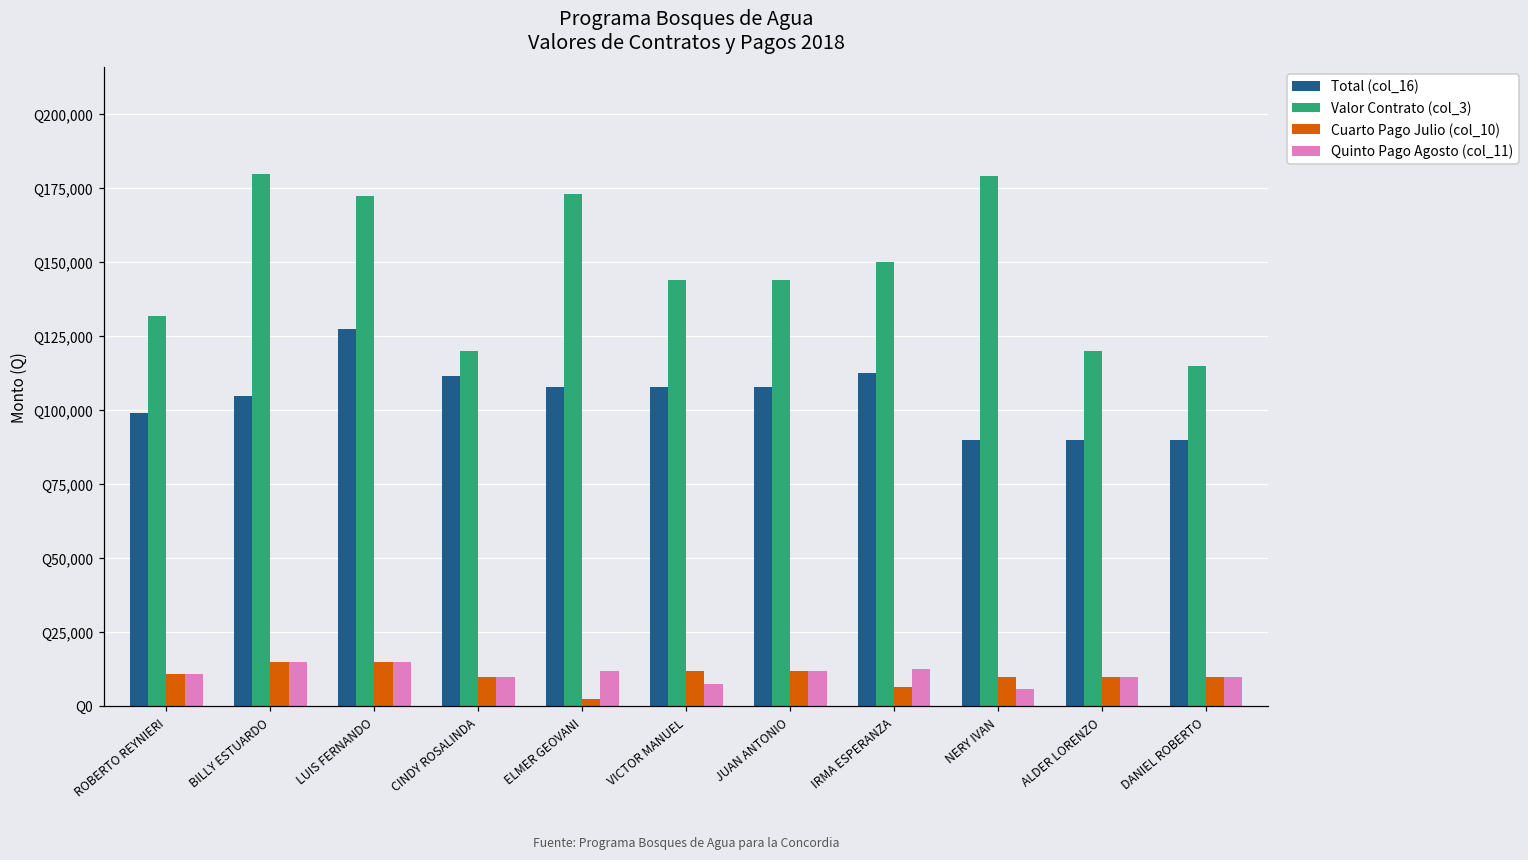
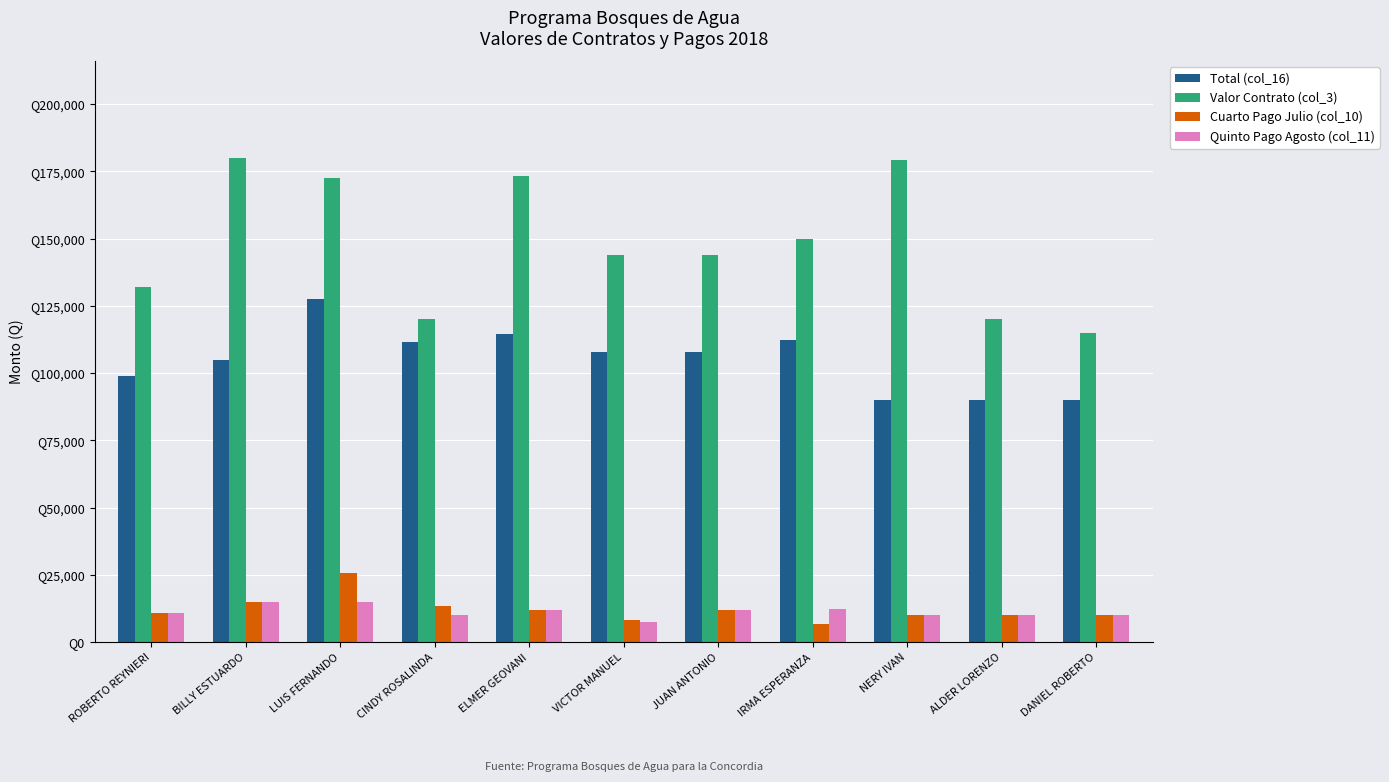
  {
    "Total (col_16)": {
      "ROBERTO REYNIERI": "Q99,000",
      "BILLY ESTUARDO": "Q105,000",
      "LUIS FERNANDO": "Q128,000",
      "CINDY ROSALINDA": "Q112,000",
-     "ELMER GEOVANI": "Q108,000",
+     "ELMER GEOVANI": "Q115,000",
      "VICTOR MANUEL": "Q108,000",
      "JUAN ANTONIO": "Q108,000",
      "IRMA ESPERANZA": "Q113,000",
      "NERY IVAN": "Q90,000",
      "ALDER LORENZO": "Q90,000",
      "DANIEL ROBERTO": "Q90,000"
    },
    "Valor Contrato (col_3)": {
      "ROBERTO REYNIERI": "Q132,000",
      "BILLY ESTUARDO": "Q180,000",
      "LUIS FERNANDO": "Q173,000",
      "CINDY ROSALINDA": "Q120,000",
      "ELMER GEOVANI": "Q173,000",
      "VICTOR MANUEL": "Q144,000",
      "JUAN ANTONIO": "Q144,000",
      "IRMA ESPERANZA": "Q150,000",
      "NERY IVAN": "Q179,000",
      "ALDER LORENZO": "Q120,000",
      "DANIEL ROBERTO": "Q115,000"
    },
    "Cuarto Pago Julio (col_10)": {
      "ROBERTO REYNIERI": "Q11,000",
      "BILLY ESTUARDO": "Q15,000",
-     "LUIS FERNANDO": "Q15,000",
-     "CINDY ROSALINDA": "Q10,000",
-     "ELMER GEOVANI": "Q2,000",
-     "VICTOR MANUEL": "Q12,000",
+     "LUIS FERNANDO": "Q26,000",
+     "CINDY ROSALINDA": "Q13,000",
+     "ELMER GEOVANI": "Q12,000",
+     "VICTOR MANUEL": "Q8,000",
      "JUAN ANTONIO": "Q12,000",
      "IRMA ESPERANZA": "Q7,000",
      "NERY IVAN": "Q10,000",
      "ALDER LORENZO": "Q10,000",
      "DANIEL ROBERTO": "Q10,000"
    },
    "Quinto Pago Agosto (col_11)": {
      "ROBERTO REYNIERI": "Q11,000",
      "BILLY ESTUARDO": "Q15,000",
      "LUIS FERNANDO": "Q15,000",
      "CINDY ROSALINDA": "Q10,000",
      "ELMER GEOVANI": "Q12,000",
      "VICTOR MANUEL": "Q8,000",
      "JUAN ANTONIO": "Q12,000",
      "IRMA ESPERANZA": "Q13,000",
-     "NERY IVAN": "Q6,000",
+     "NERY IVAN": "Q10,000",
      "ALDER LORENZO": "Q10,000",
      "DANIEL ROBERTO": "Q10,000"
    }
  }
